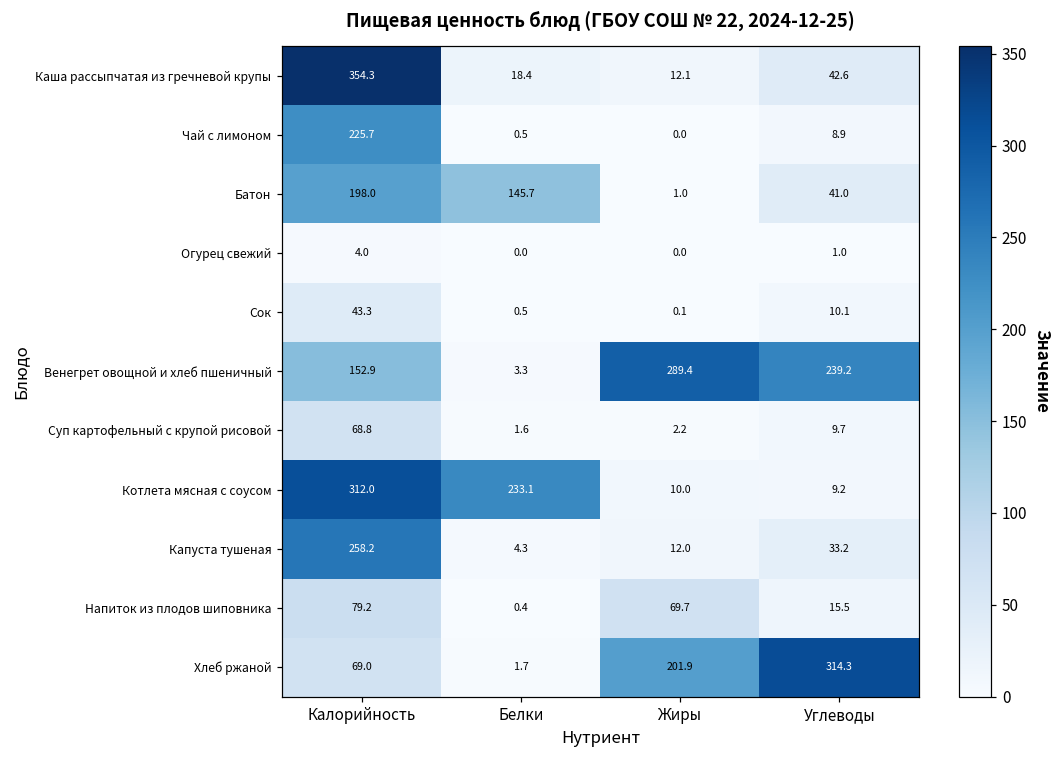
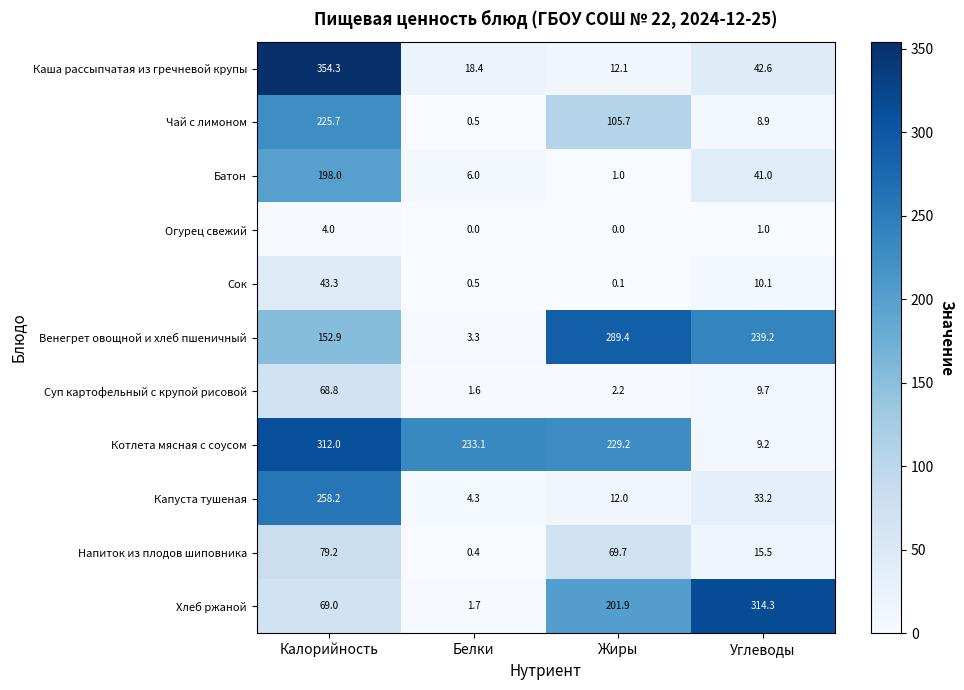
  {
    "Каша рассыпчатая из гречневой крупы": {
      "Калорийность": 354.3,
      "Белки": 18.4,
      "Жиры": 12.1,
      "Углеводы": 42.6
    },
    "Чай с лимоном": {
      "Калорийность": 225.7,
      "Белки": 0.5,
-     "Жиры": 0.0,
+     "Жиры": 105.7,
      "Углеводы": 8.9
    },
    "Батон": {
      "Калорийность": 198.0,
-     "Белки": 145.7,
+     "Белки": 6.0,
      "Жиры": 1.0,
      "Углеводы": 41.0
    },
    "Огурец свежий": {
      "Калорийность": 4.0,
      "Белки": 0.0,
      "Жиры": 0.0,
      "Углеводы": 1.0
    },
    "Сок": {
      "Калорийность": 43.3,
      "Белки": 0.5,
      "Жиры": 0.1,
      "Углеводы": 10.1
    },
    "Венегрет овощной и хлеб пшеничный": {
      "Калорийность": 152.9,
      "Белки": 3.3,
      "Жиры": 289.4,
      "Углеводы": 239.2
    },
    "Суп картофельный с крупой рисовой": {
      "Калорийность": 68.8,
      "Белки": 1.6,
      "Жиры": 2.2,
      "Углеводы": 9.7
    },
    "Котлета мясная с соусом": {
      "Калорийность": 312.0,
      "Белки": 233.1,
-     "Жиры": 10.0,
+     "Жиры": 229.2,
      "Углеводы": 9.2
    },
    "Капуста тушеная": {
      "Калорийность": 258.2,
      "Белки": 4.3,
      "Жиры": 12.0,
      "Углеводы": 33.2
    },
    "Напиток из плодов шиповника": {
      "Калорийность": 79.2,
      "Белки": 0.4,
      "Жиры": 69.7,
      "Углеводы": 15.5
    },
    "Хлеб ржаной": {
      "Калорийность": 69.0,
      "Белки": 1.7,
      "Жиры": 201.9,
      "Углеводы": 314.3
    }
  }
